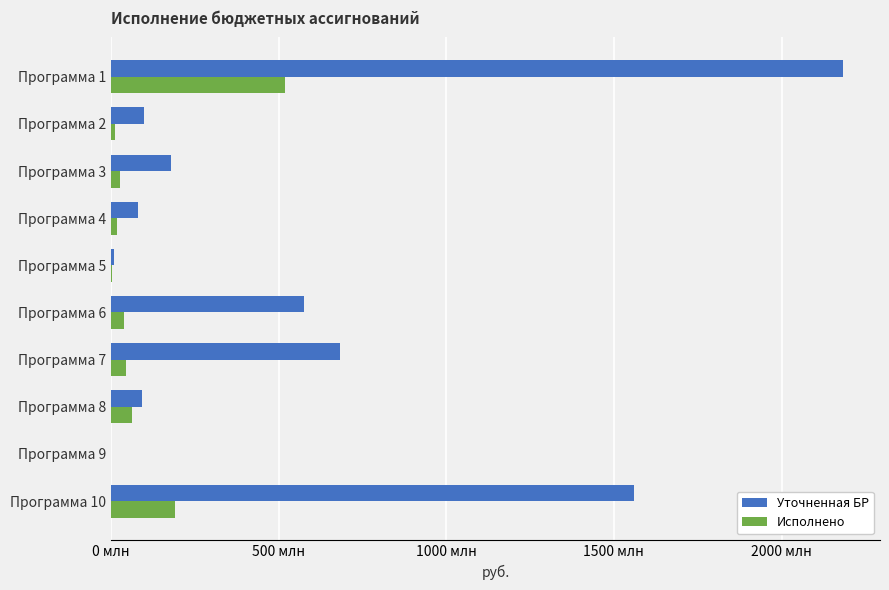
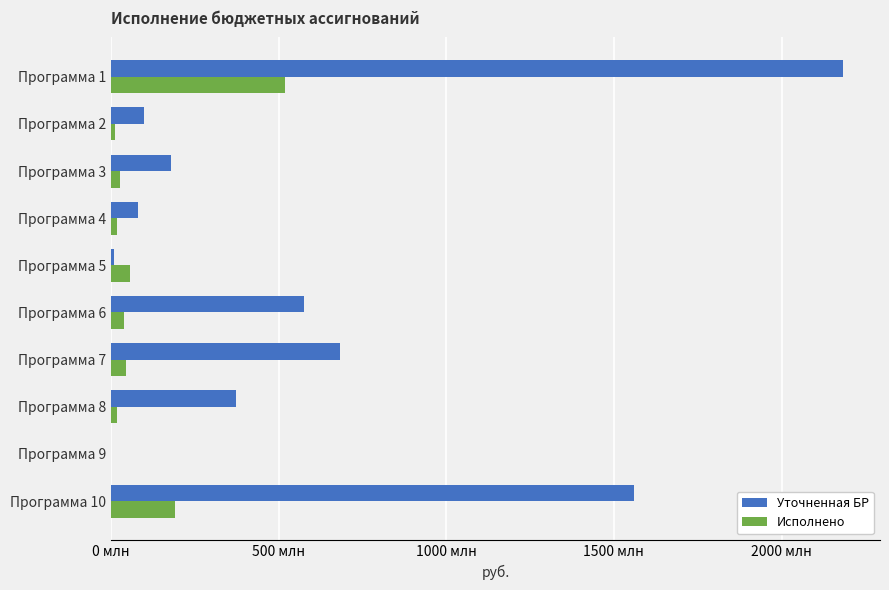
  {
    "Уточненная БР": {
      "Программа 1": "2180 млн",
      "Программа 2": "100 млн",
      "Программа 3": "180 млн",
      "Программа 4": "80 млн",
      "Программа 5": "10 млн",
      "Программа 6": "580 млн",
      "Программа 7": "680 млн",
-     "Программа 8": "90 млн",
+     "Программа 8": "370 млн",
      "Программа 10": "1560 млн"
    },
    "Исполнено": {
      "Программа 1": "520 млн",
      "Программа 2": "10 млн",
      "Программа 3": "30 млн",
      "Программа 4": "20 млн",
-     "Программа 5": "0 млн",
+     "Программа 5": "60 млн",
      "Программа 6": "40 млн",
      "Программа 7": "50 млн",
-     "Программа 8": "60 млн",
+     "Программа 8": "20 млн",
      "Программа 9": "0 млн",
      "Программа 10": "190 млн"
    }
  }
